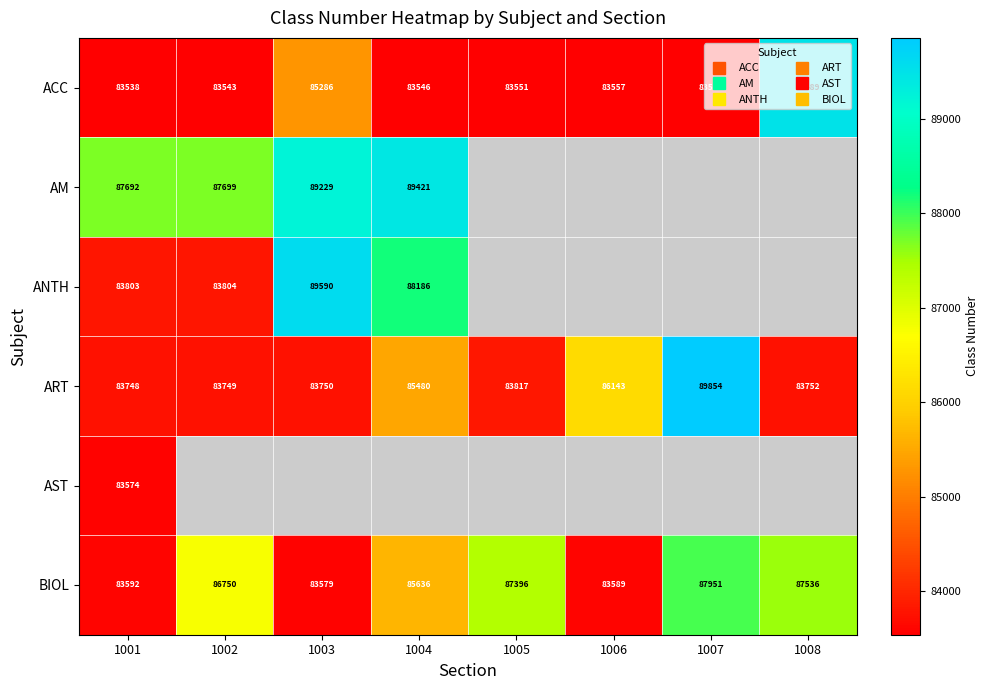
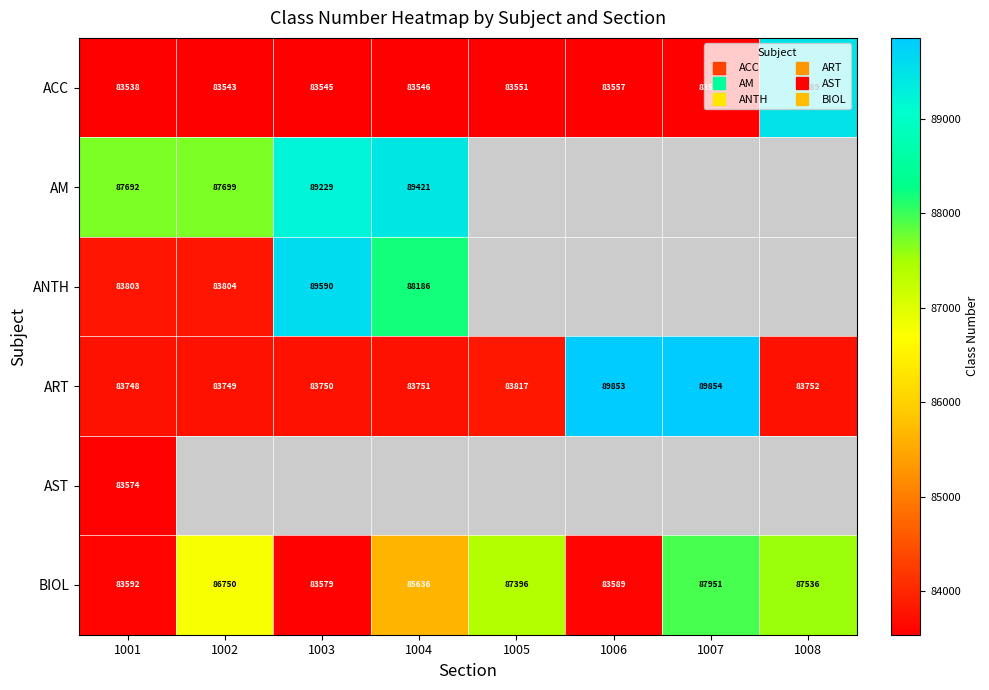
  {
    "ACC": {
      "1001": 83538,
      "1002": 83543,
-     "1003": 85286,
+     "1003": 83545,
      "1004": 83546,
      "1005": 83551,
      "1006": 83557
    },
    "AM": {
      "1001": 87692,
      "1002": 87699,
      "1003": 89229,
      "1004": 89421
    },
    "ANTH": {
      "1001": 83803,
      "1002": 83804,
      "1003": 89590,
      "1004": 88186
    },
    "ART": {
      "1001": 83748,
      "1002": 83749,
      "1003": 83750,
-     "1004": 85480,
+     "1004": 83751,
      "1005": 83817,
-     "1006": 86143,
+     "1006": 89853,
      "1007": 89854,
      "1008": 83752
    },
    "AST": {
      "1001": 83574
    },
    "BIOL": {
      "1001": 83592,
      "1002": 86750,
      "1003": 83579,
      "1004": 85636,
      "1005": 87396,
      "1006": 83589,
      "1007": 87951,
      "1008": 87536
    }
  }
